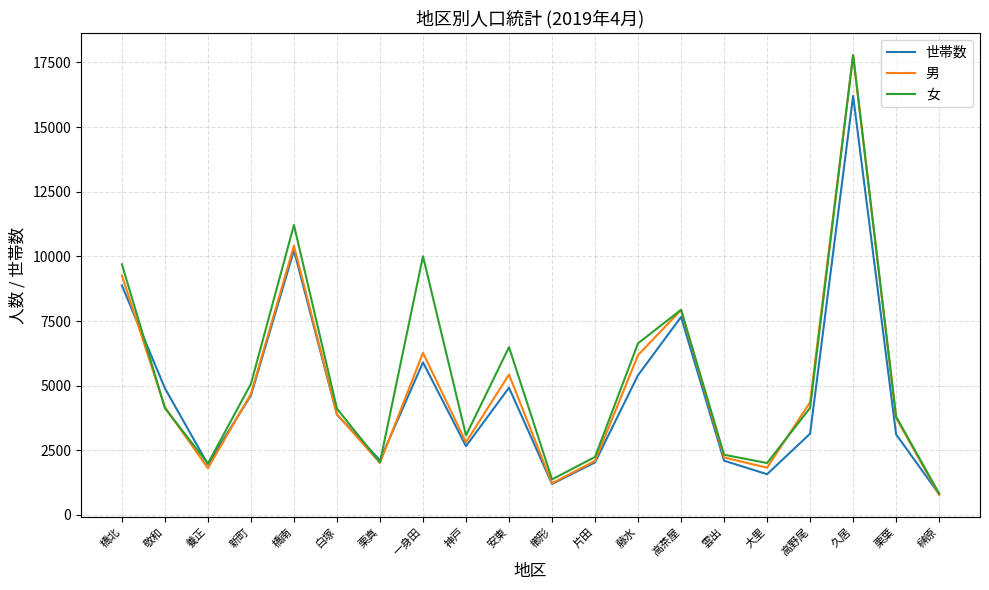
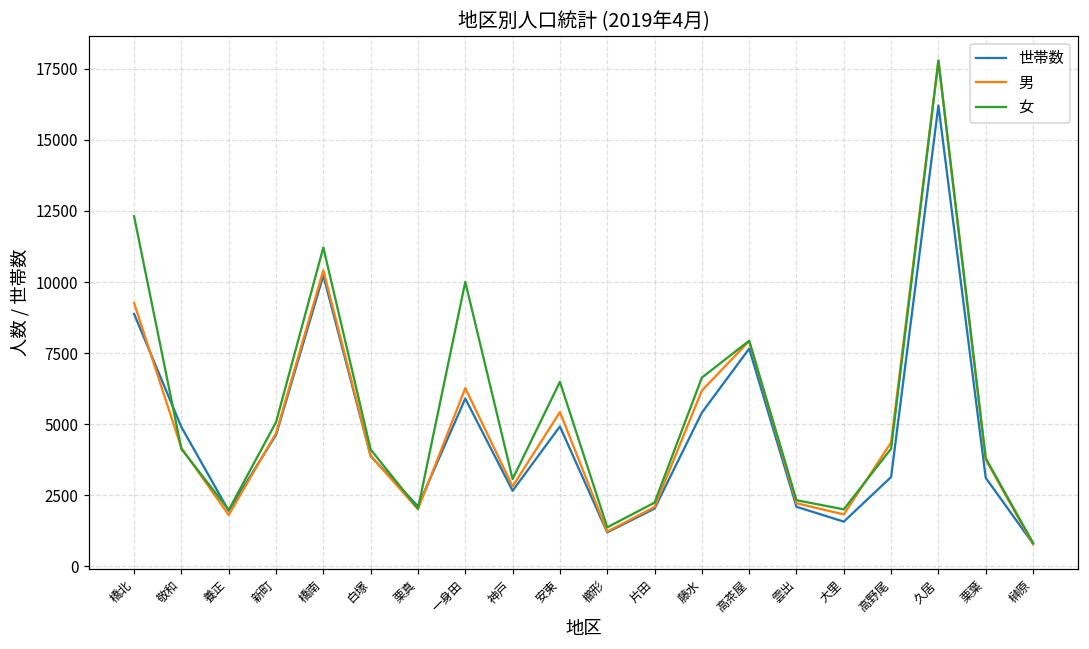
  {
    "世帯数": {
      "橋北": 8900,
      "敬和": 4900,
      "橋南": 10200,
      "一身田": 5900,
      "神戸": 2700,
      "安東": 4900,
      "藤水": 5400,
      "高茶屋": 7700,
      "雲出": 2100,
      "大里": 1600,
      "高野尾": 3100,
      "久居": 16200,
      "栗葉": 3100
    },
    "男": {
      "橋北": 9300,
      "養正": 1800,
      "橋南": 10400,
      "一身田": 6300,
      "神戸": 2800,
      "安東": 5400,
      "藤水": 6200,
      "雲出": 2200,
      "大里": 1800,
      "高野尾": 4400
    },
    "女": {
-     "橋北": 9700,
+     "橋北": 12300,
      "新町": 5100,
      "橋南": 11200,
      "白塚": 4100,
      "一身田": 10000,
      "神戸": 3100,
      "安東": 6500,
      "櫛形": 1400,
      "片田": 2200,
      "藤水": 6600,
      "雲出": 2300,
      "大里": 2000,
      "高野尾": 4100
    }
  }
